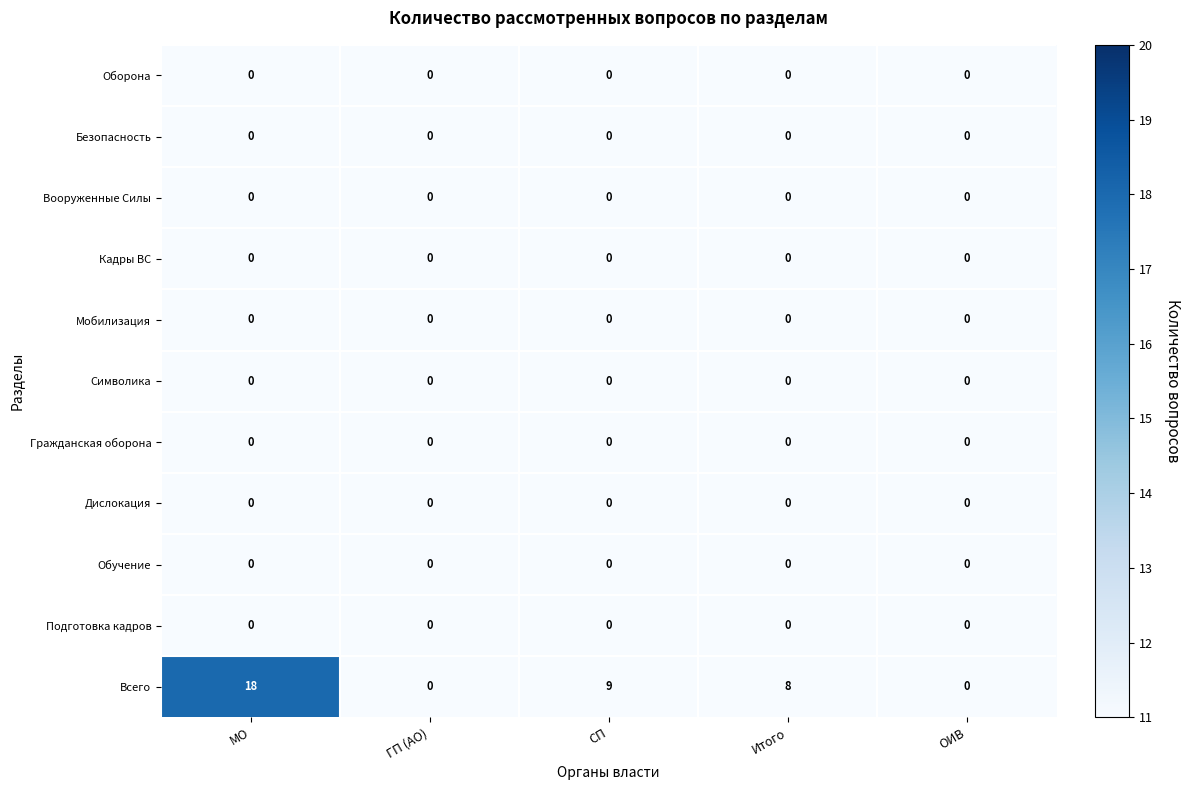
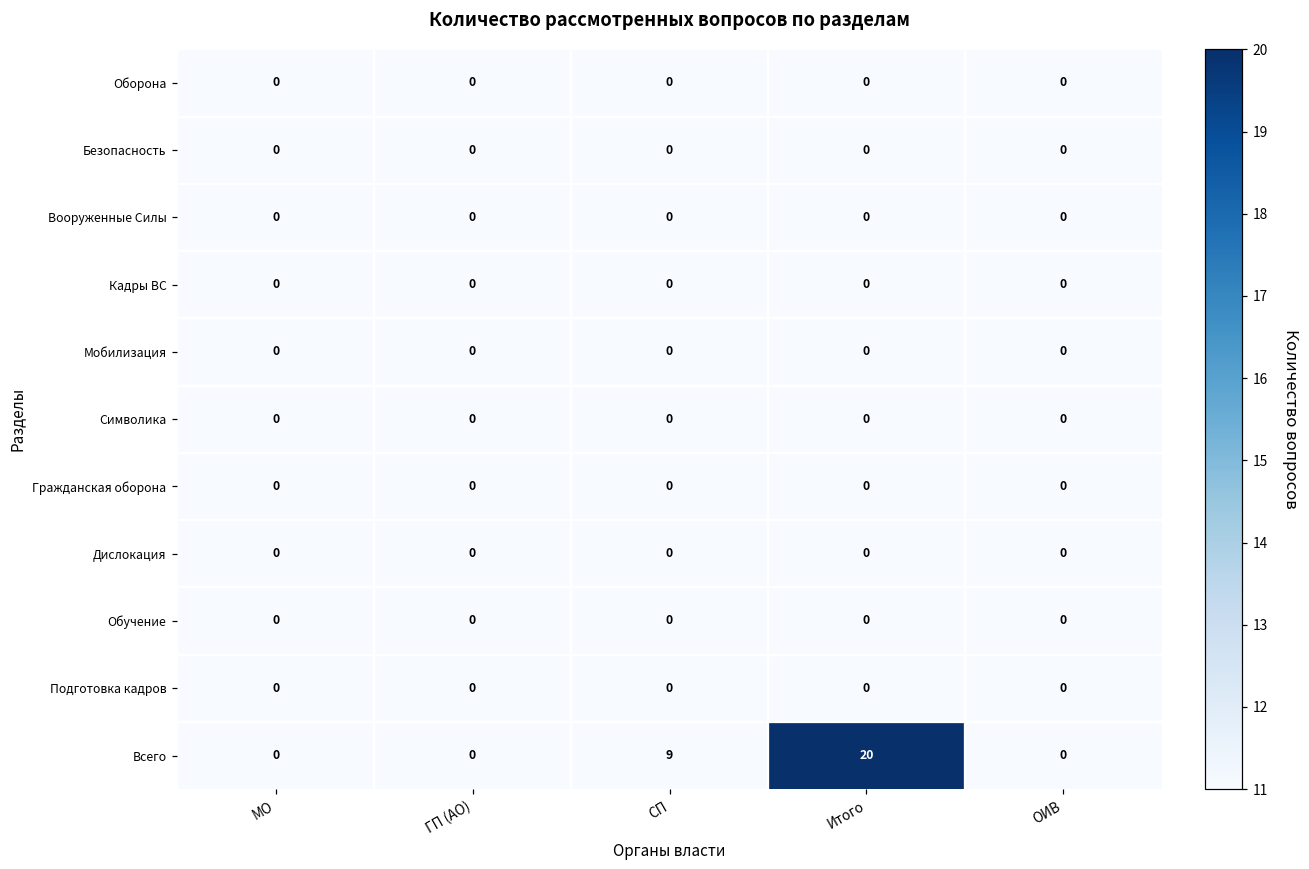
  {
    "Оборона": {
      "МО": 0,
      "ГП (АО)": 0,
      "СП": 0,
      "Итого": 0,
      "ОИВ": 0
    },
    "Безопасность": {
      "МО": 0,
      "ГП (АО)": 0,
      "СП": 0,
      "Итого": 0,
      "ОИВ": 0
    },
    "Вооруженные Силы": {
      "МО": 0,
      "ГП (АО)": 0,
      "СП": 0,
      "Итого": 0,
      "ОИВ": 0
    },
    "Кадры ВС": {
      "МО": 0,
      "ГП (АО)": 0,
      "СП": 0,
      "Итого": 0,
      "ОИВ": 0
    },
    "Мобилизация": {
      "МО": 0,
      "ГП (АО)": 0,
      "СП": 0,
      "Итого": 0,
      "ОИВ": 0
    },
    "Символика": {
      "МО": 0,
      "ГП (АО)": 0,
      "СП": 0,
      "Итого": 0,
      "ОИВ": 0
    },
    "Гражданская оборона": {
      "МО": 0,
      "ГП (АО)": 0,
      "СП": 0,
      "Итого": 0,
      "ОИВ": 0
    },
    "Дислокация": {
      "МО": 0,
      "ГП (АО)": 0,
      "СП": 0,
      "Итого": 0,
      "ОИВ": 0
    },
    "Обучение": {
      "МО": 0,
      "ГП (АО)": 0,
      "СП": 0,
      "Итого": 0,
      "ОИВ": 0
    },
    "Подготовка кадров": {
      "МО": 0,
      "ГП (АО)": 0,
      "СП": 0,
      "Итого": 0,
      "ОИВ": 0
    },
    "Всего": {
-     "МО": 18,
+     "МО": 0,
      "ГП (АО)": 0,
      "СП": 9,
-     "Итого": 8,
+     "Итого": 20,
      "ОИВ": 0
    }
  }
